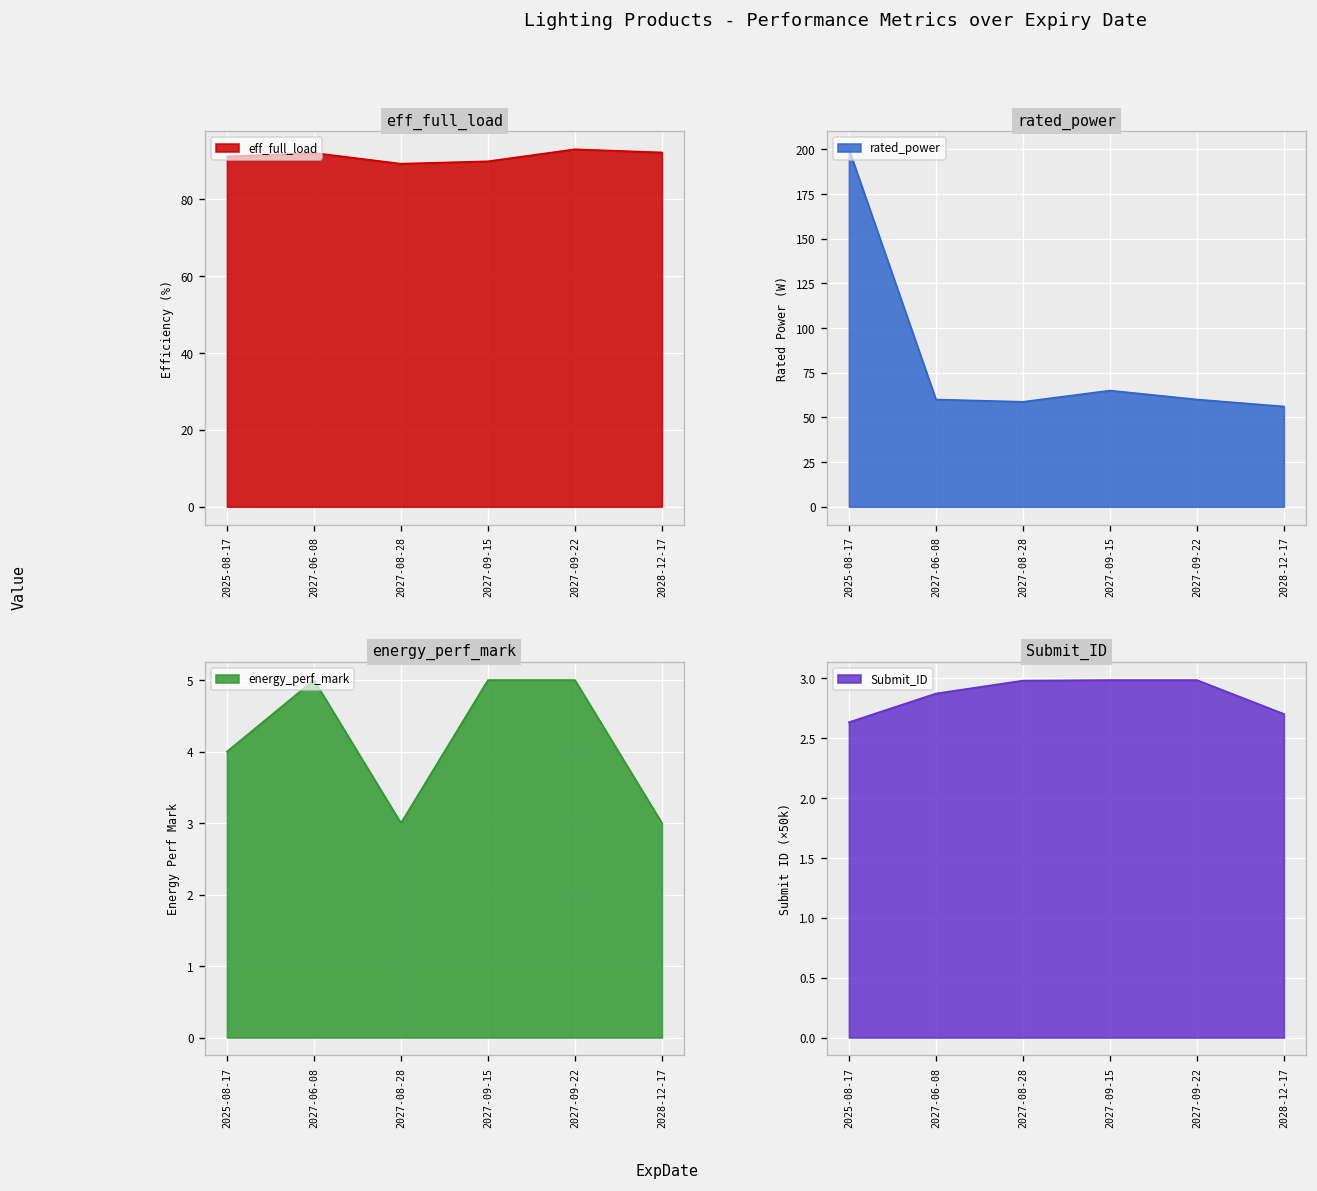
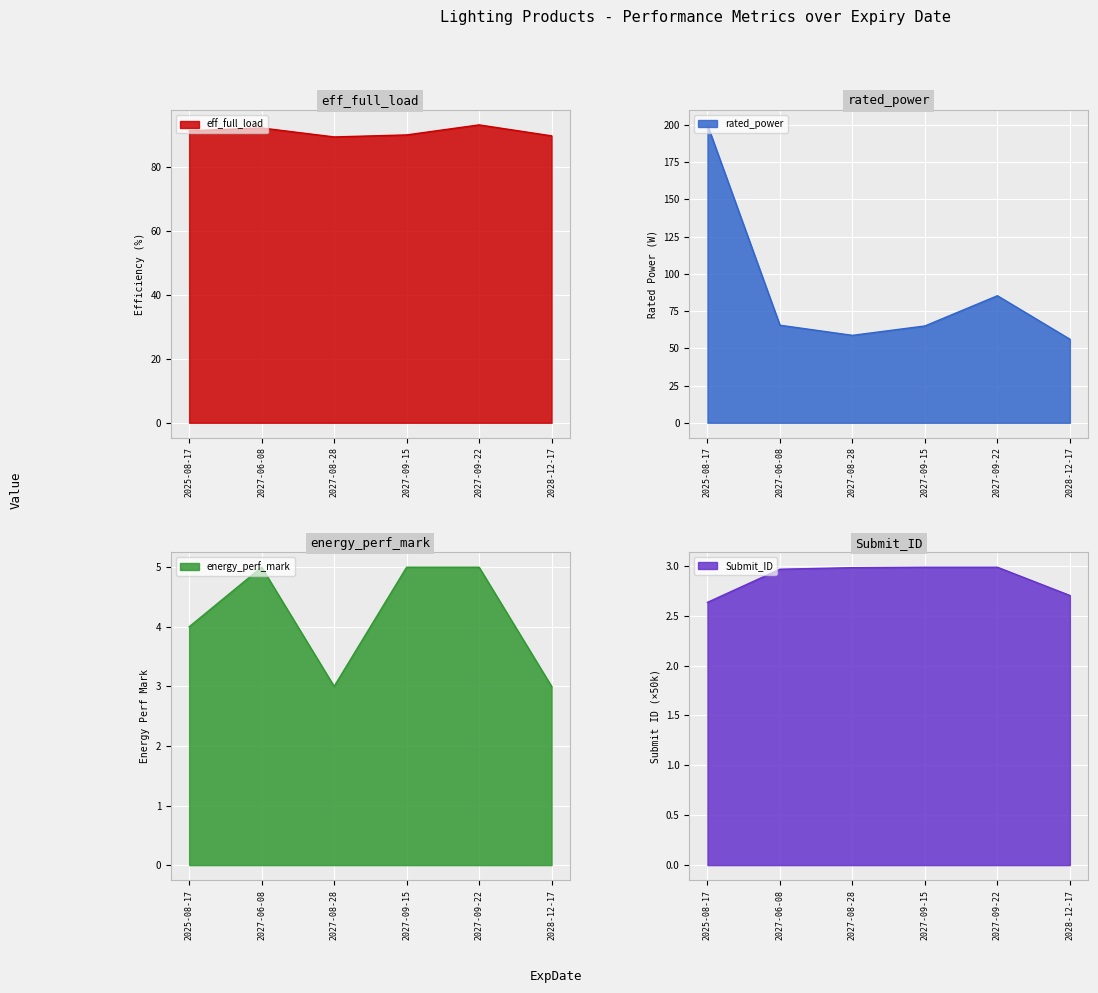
  {
    "eff_full_load": {
      "2027-08-28": 89,
      "2027-09-15": 90,
      "2027-09-22": 93,
-     "2028-12-17": 92
+     "2028-12-17": 90
    },
    "rated_power": {
-     "2027-06-08": 60,
+     "2027-06-08": 66,
      "2027-08-28": 59,
      "2027-09-15": 65,
-     "2027-09-22": 60,
+     "2027-09-22": 85,
      "2028-12-17": 56
    },
    "energy_perf_mark": {
      "2025-08-17": 4.0,
      "2027-08-28": 3.0,
      "2027-09-15": 5.0,
      "2027-09-22": 5.0,
      "2028-12-17": 3.0
    },
    "Submit_ID": {
      "2025-08-17": 2.6,
-     "2027-06-08": 2.9,
+     "2027-06-08": 3.0,
      "2027-08-28": 3.0,
      "2027-09-15": 3.0,
      "2027-09-22": 3.0,
      "2028-12-17": 2.7
    }
  }
